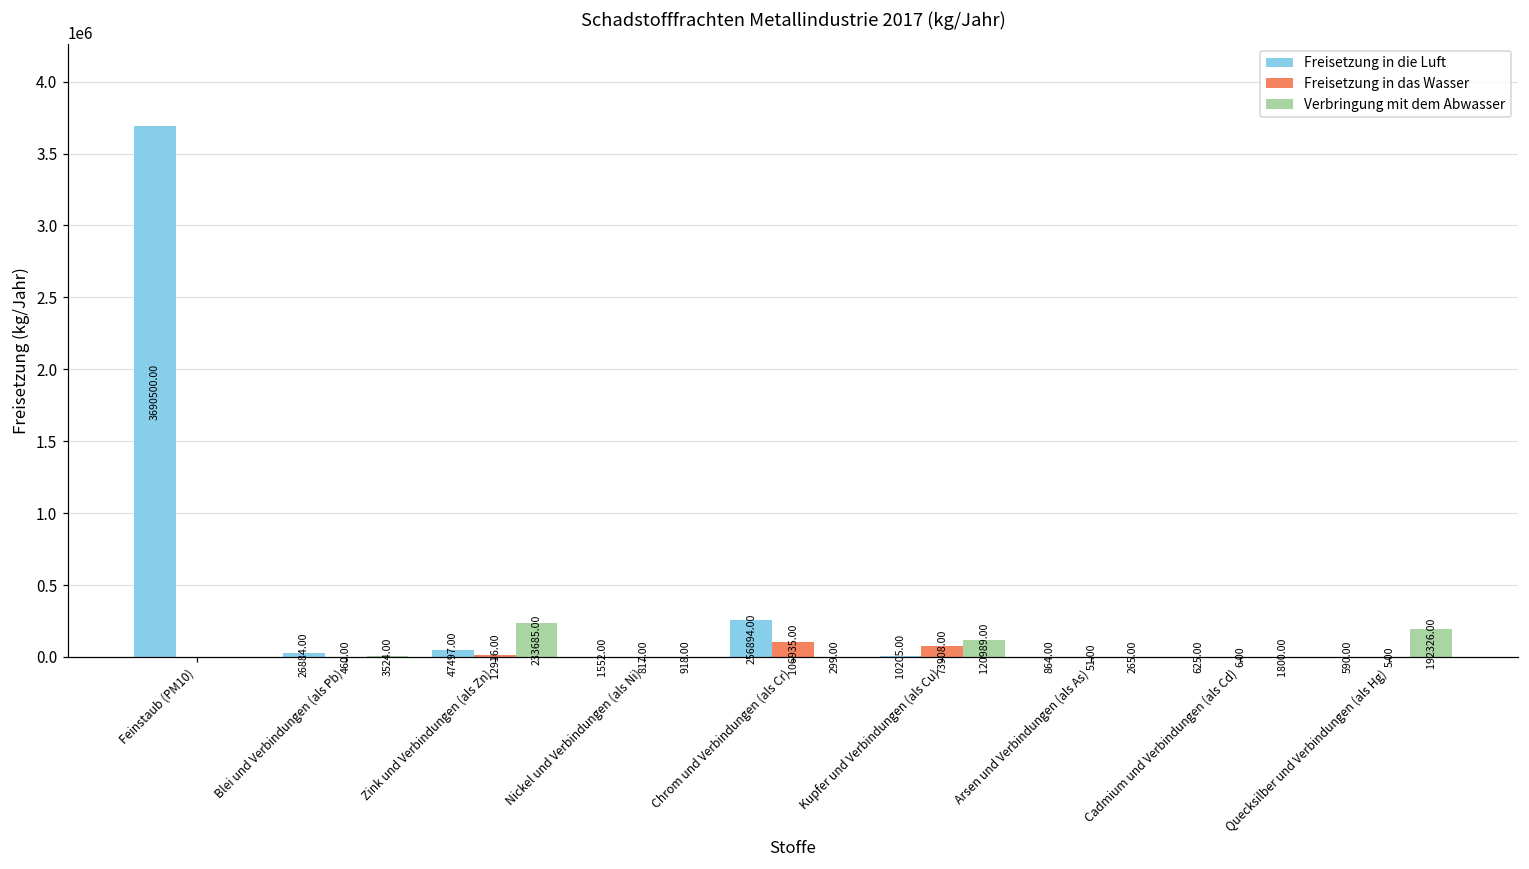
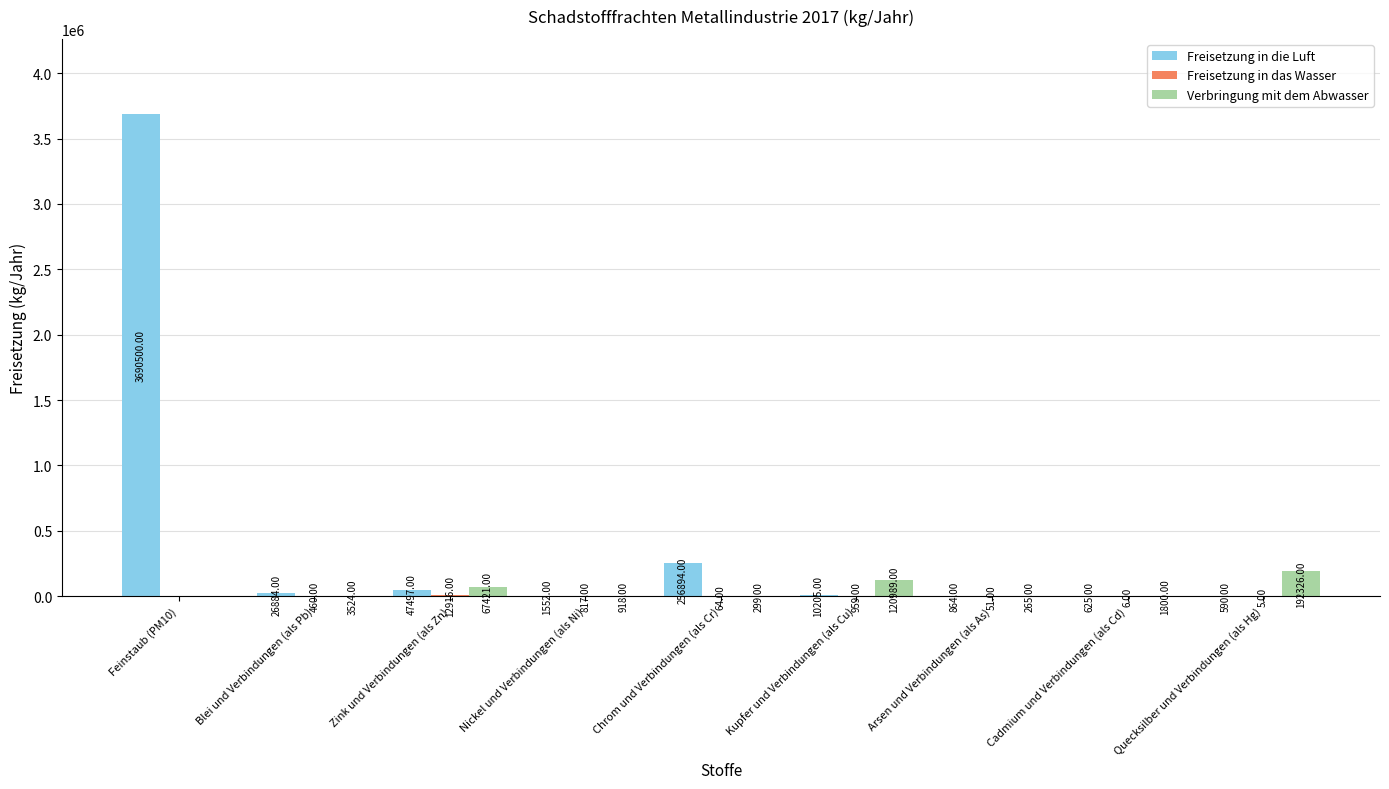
  {
    "Freisetzung in die Luft": {
      "Feinstaub (PM10)": 3690500.00,
      "Blei und Verbindungen (als Pb)": 26884.00,
      "Zink und Verbindungen (als Zn)": 47497.00,
      "Nickel und Verbindungen (als Ni)": 1552.00,
      "Chrom und Verbindungen (als Cr)": 256894.00,
      "Kupfer und Verbindungen (als Cu)": 10205.00,
      "Arsen und Verbindungen (als As)": 864.00,
      "Cadmium und Verbindungen (als Cd)": 625.00,
      "Quecksilber und Verbindungen (als Hg)": 590.00
    },
    "Freisetzung in das Wasser": {
      "Blei und Verbindungen (als Pb)": 460.00,
      "Zink und Verbindungen (als Zn)": 12916.00,
      "Nickel und Verbindungen (als Ni)": 817.00,
-     "Chrom und Verbindungen (als Cr)": 106935.00,
-     "Kupfer und Verbindungen (als Cu)": 73908.00,
+     "Chrom und Verbindungen (als Cr)": 64.00,
+     "Kupfer und Verbindungen (als Cu)": 959.00,
      "Arsen und Verbindungen (als As)": 51.00,
      "Cadmium und Verbindungen (als Cd)": 6.00,
      "Quecksilber und Verbindungen (als Hg)": 5.00
    },
    "Verbringung mit dem Abwasser": {
      "Blei und Verbindungen (als Pb)": 3524.00,
-     "Zink und Verbindungen (als Zn)": 233685.00,
+     "Zink und Verbindungen (als Zn)": 67421.00,
      "Nickel und Verbindungen (als Ni)": 918.00,
      "Chrom und Verbindungen (als Cr)": 299.00,
      "Kupfer und Verbindungen (als Cu)": 120989.00,
      "Arsen und Verbindungen (als As)": 265.00,
      "Cadmium und Verbindungen (als Cd)": 1800.00,
      "Quecksilber und Verbindungen (als Hg)": 192326.00
    }
  }
